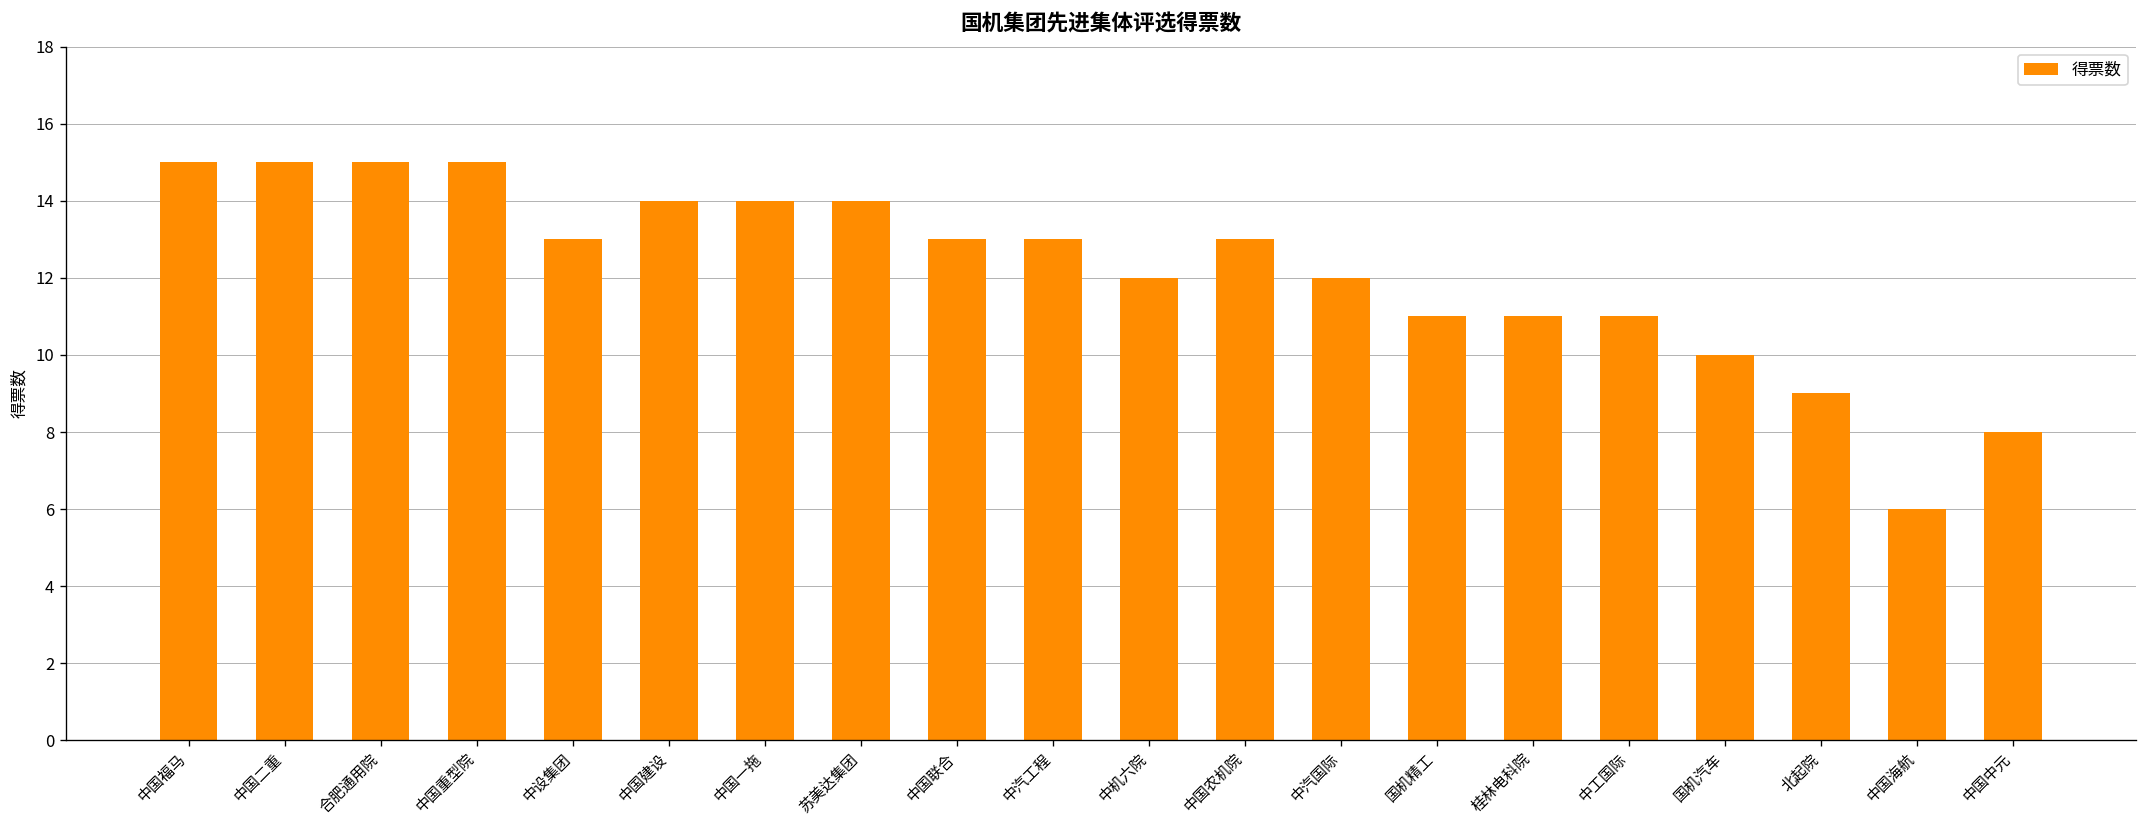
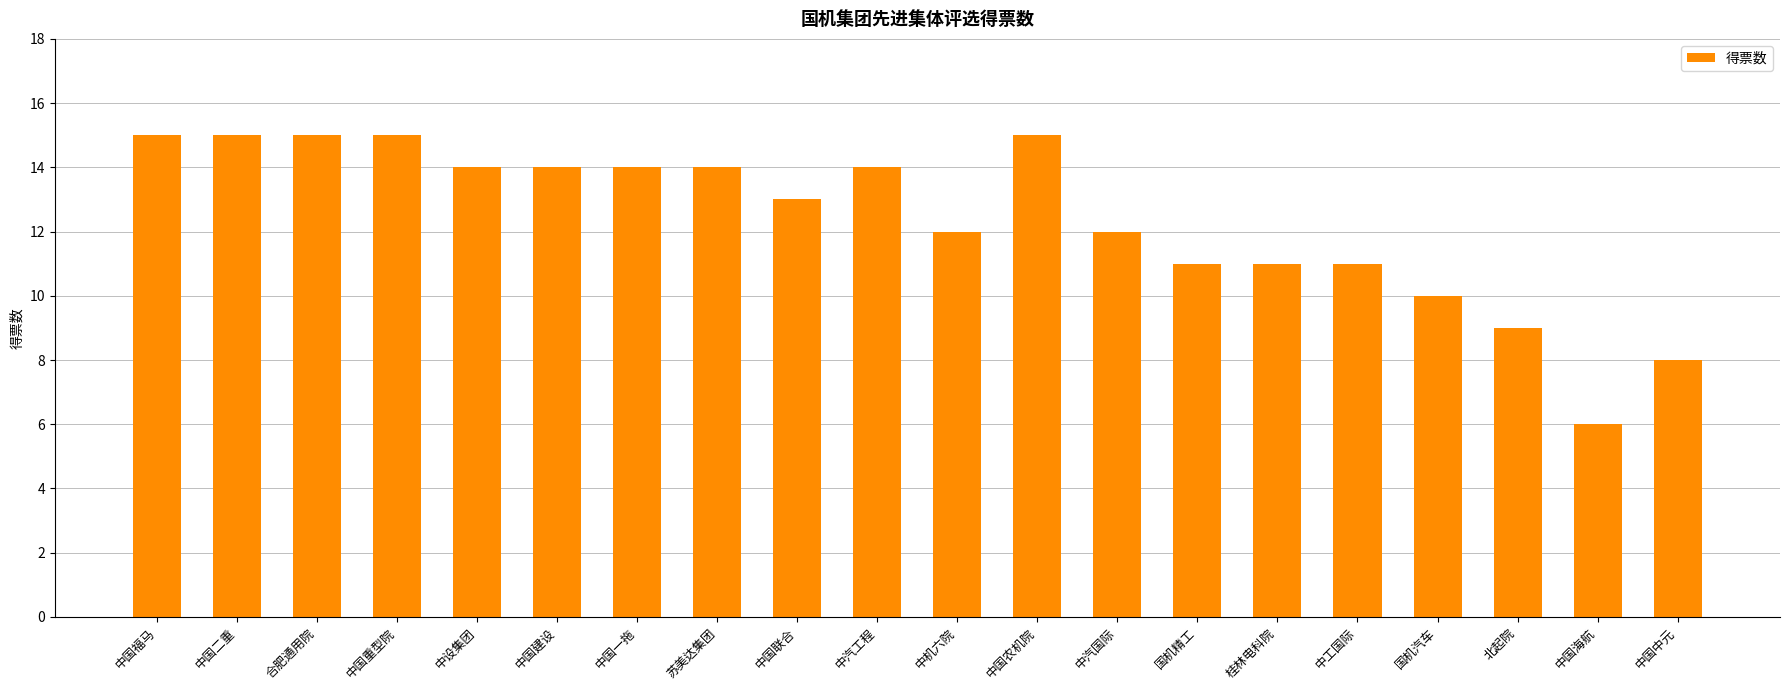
  {
    "中国福马": 15,
    "中国二重": 15,
    "合肥通用院": 15,
    "中国重型院": 15,
-   "中设集团": 13,
+   "中设集团": 14,
    "中国建设": 14,
    "中国一拖": 14,
    "苏美达集团": 14,
    "中国联合": 13,
-   "中汽工程": 13,
+   "中汽工程": 14,
    "中机六院": 12,
-   "中国农机院": 13,
+   "中国农机院": 15,
    "中汽国际": 12,
    "国机精工": 11,
    "桂林电科院": 11,
    "中工国际": 11,
    "国机汽车": 10,
    "北起院": 9,
    "中国海航": 6,
    "中国中元": 8
  }
